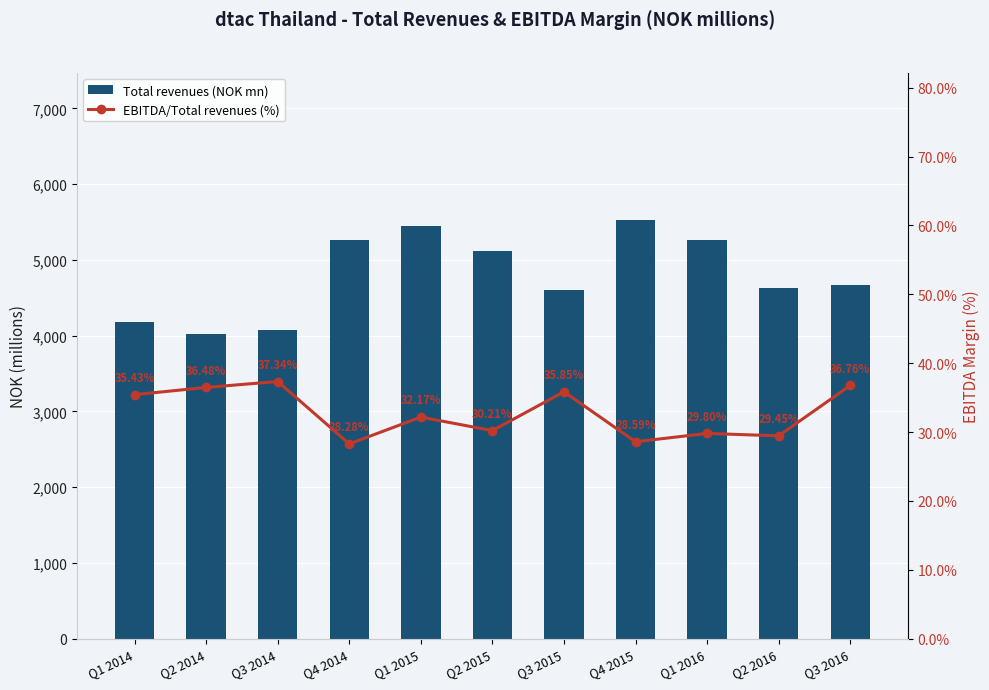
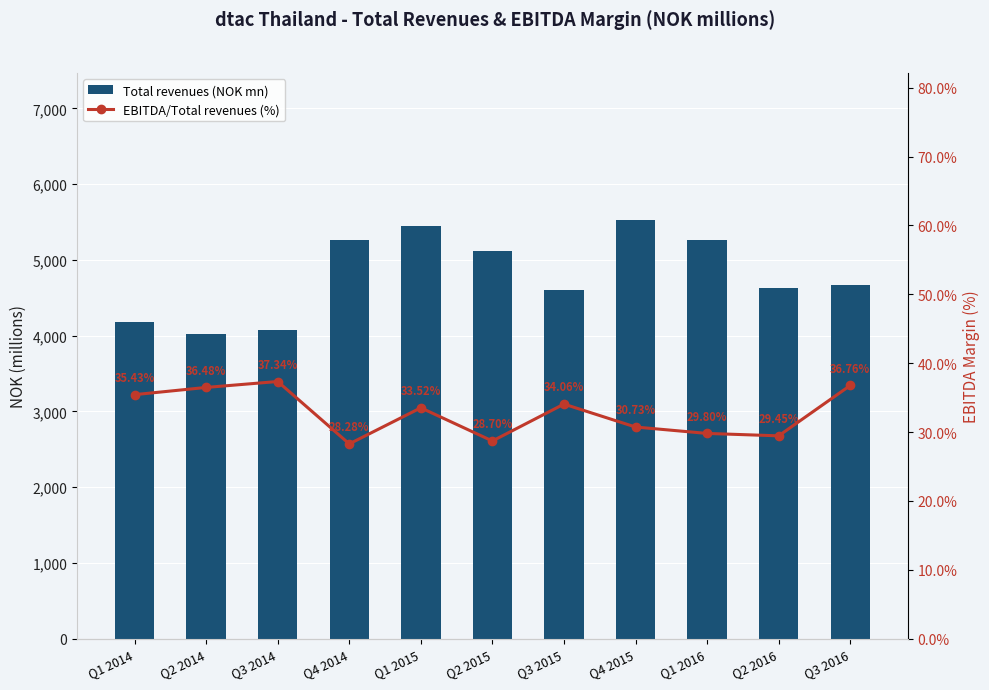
  {
    "EBITDA/Total revenues (%)": {
      "Q1 2014": "35.43%",
      "Q2 2014": "36.48%",
      "Q3 2014": "37.34%",
      "Q4 2014": "28.28%",
-     "Q1 2015": "32.17%",
-     "Q2 2015": "30.21%",
-     "Q3 2015": "35.85%",
-     "Q4 2015": "28.59%",
+     "Q1 2015": "33.52%",
+     "Q2 2015": "28.70%",
+     "Q3 2015": "34.06%",
+     "Q4 2015": "30.73%",
      "Q1 2016": "29.80%",
      "Q2 2016": "29.45%",
      "Q3 2016": "36.76%"
    }
  }
